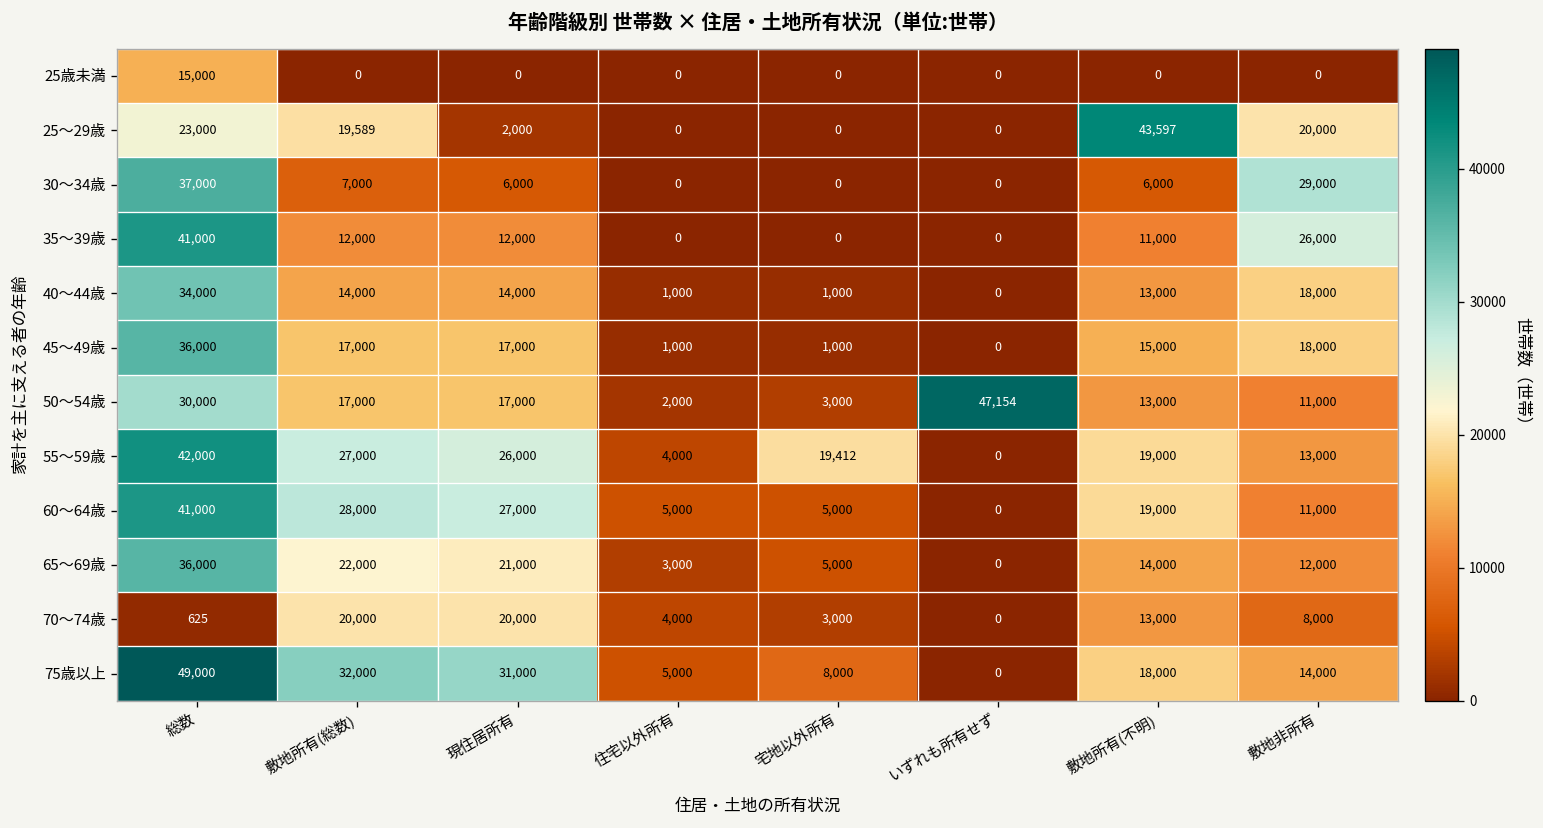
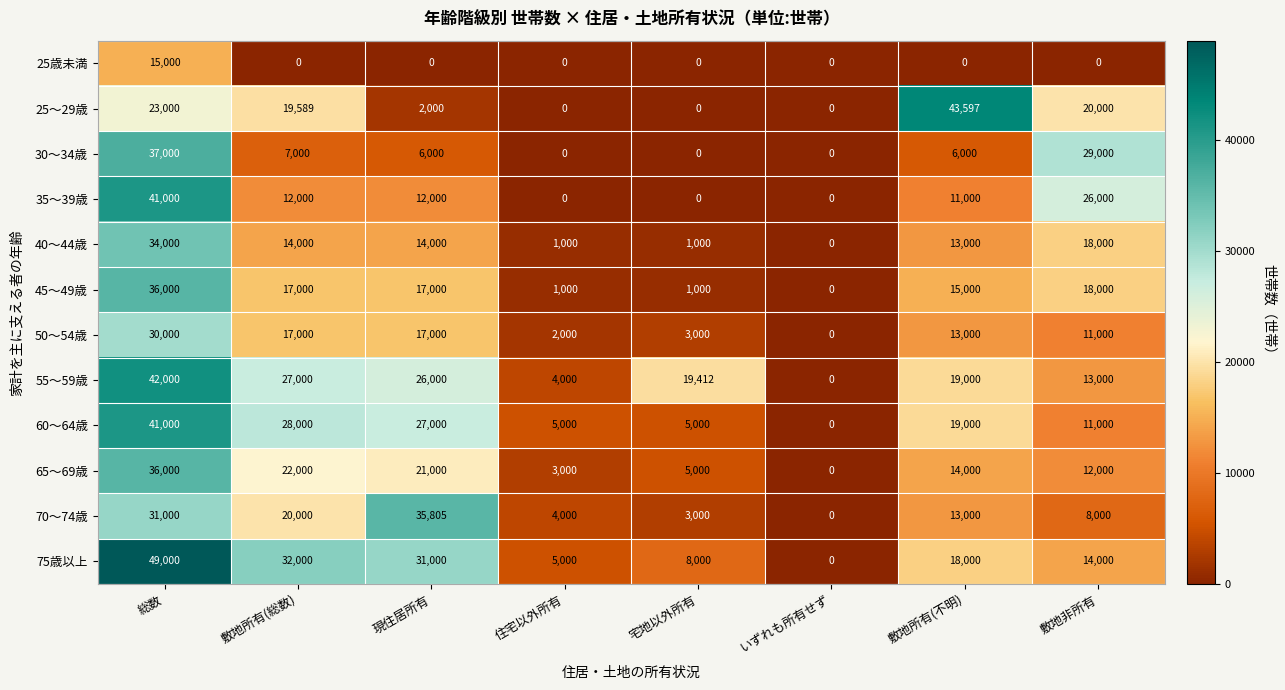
  {
    "25歳未満": {
      "総数": "15,000",
      "敷地所有(総数)": "0",
      "現住居所有": "0",
      "住宅以外所有": "0",
      "宅地以外所有": "0",
      "いずれも所有せず": "0",
      "敷地所有(不明)": "0",
      "敷地非所有": "0"
    },
    "25～29歳": {
      "総数": "23,000",
      "敷地所有(総数)": "19,589",
      "現住居所有": "2,000",
      "住宅以外所有": "0",
      "宅地以外所有": "0",
      "いずれも所有せず": "0",
      "敷地所有(不明)": "43,597",
      "敷地非所有": "20,000"
    },
    "30～34歳": {
      "総数": "37,000",
      "敷地所有(総数)": "7,000",
      "現住居所有": "6,000",
      "住宅以外所有": "0",
      "宅地以外所有": "0",
      "いずれも所有せず": "0",
      "敷地所有(不明)": "6,000",
      "敷地非所有": "29,000"
    },
    "35～39歳": {
      "総数": "41,000",
      "敷地所有(総数)": "12,000",
      "現住居所有": "12,000",
      "住宅以外所有": "0",
      "宅地以外所有": "0",
      "いずれも所有せず": "0",
      "敷地所有(不明)": "11,000",
      "敷地非所有": "26,000"
    },
    "40～44歳": {
      "総数": "34,000",
      "敷地所有(総数)": "14,000",
      "現住居所有": "14,000",
      "住宅以外所有": "1,000",
      "宅地以外所有": "1,000",
      "いずれも所有せず": "0",
      "敷地所有(不明)": "13,000",
      "敷地非所有": "18,000"
    },
    "45～49歳": {
      "総数": "36,000",
      "敷地所有(総数)": "17,000",
      "現住居所有": "17,000",
      "住宅以外所有": "1,000",
      "宅地以外所有": "1,000",
      "いずれも所有せず": "0",
      "敷地所有(不明)": "15,000",
      "敷地非所有": "18,000"
    },
    "50～54歳": {
      "総数": "30,000",
      "敷地所有(総数)": "17,000",
      "現住居所有": "17,000",
      "住宅以外所有": "2,000",
      "宅地以外所有": "3,000",
-     "いずれも所有せず": "47,154",
+     "いずれも所有せず": "0",
      "敷地所有(不明)": "13,000",
      "敷地非所有": "11,000"
    },
    "55～59歳": {
      "総数": "42,000",
      "敷地所有(総数)": "27,000",
      "現住居所有": "26,000",
      "住宅以外所有": "4,000",
      "宅地以外所有": "19,412",
      "いずれも所有せず": "0",
      "敷地所有(不明)": "19,000",
      "敷地非所有": "13,000"
    },
    "60～64歳": {
      "総数": "41,000",
      "敷地所有(総数)": "28,000",
      "現住居所有": "27,000",
      "住宅以外所有": "5,000",
      "宅地以外所有": "5,000",
      "いずれも所有せず": "0",
      "敷地所有(不明)": "19,000",
      "敷地非所有": "11,000"
    },
    "65～69歳": {
      "総数": "36,000",
      "敷地所有(総数)": "22,000",
      "現住居所有": "21,000",
      "住宅以外所有": "3,000",
      "宅地以外所有": "5,000",
      "いずれも所有せず": "0",
      "敷地所有(不明)": "14,000",
      "敷地非所有": "12,000"
    },
    "70～74歳": {
-     "総数": "625",
+     "総数": "31,000",
      "敷地所有(総数)": "20,000",
-     "現住居所有": "20,000",
+     "現住居所有": "35,805",
      "住宅以外所有": "4,000",
      "宅地以外所有": "3,000",
      "いずれも所有せず": "0",
      "敷地所有(不明)": "13,000",
      "敷地非所有": "8,000"
    },
    "75歳以上": {
      "総数": "49,000",
      "敷地所有(総数)": "32,000",
      "現住居所有": "31,000",
      "住宅以外所有": "5,000",
      "宅地以外所有": "8,000",
      "いずれも所有せず": "0",
      "敷地所有(不明)": "18,000",
      "敷地非所有": "14,000"
    }
  }
